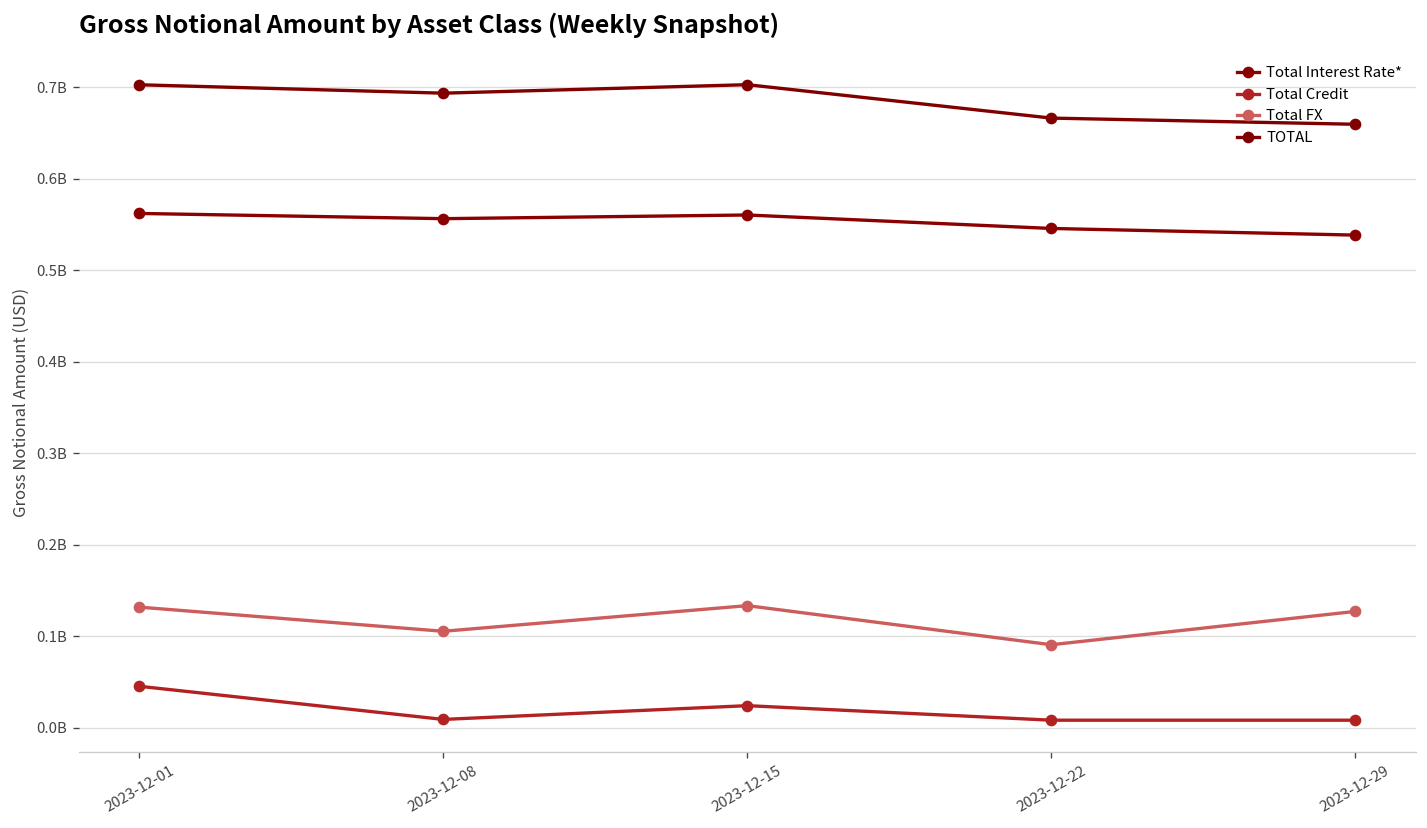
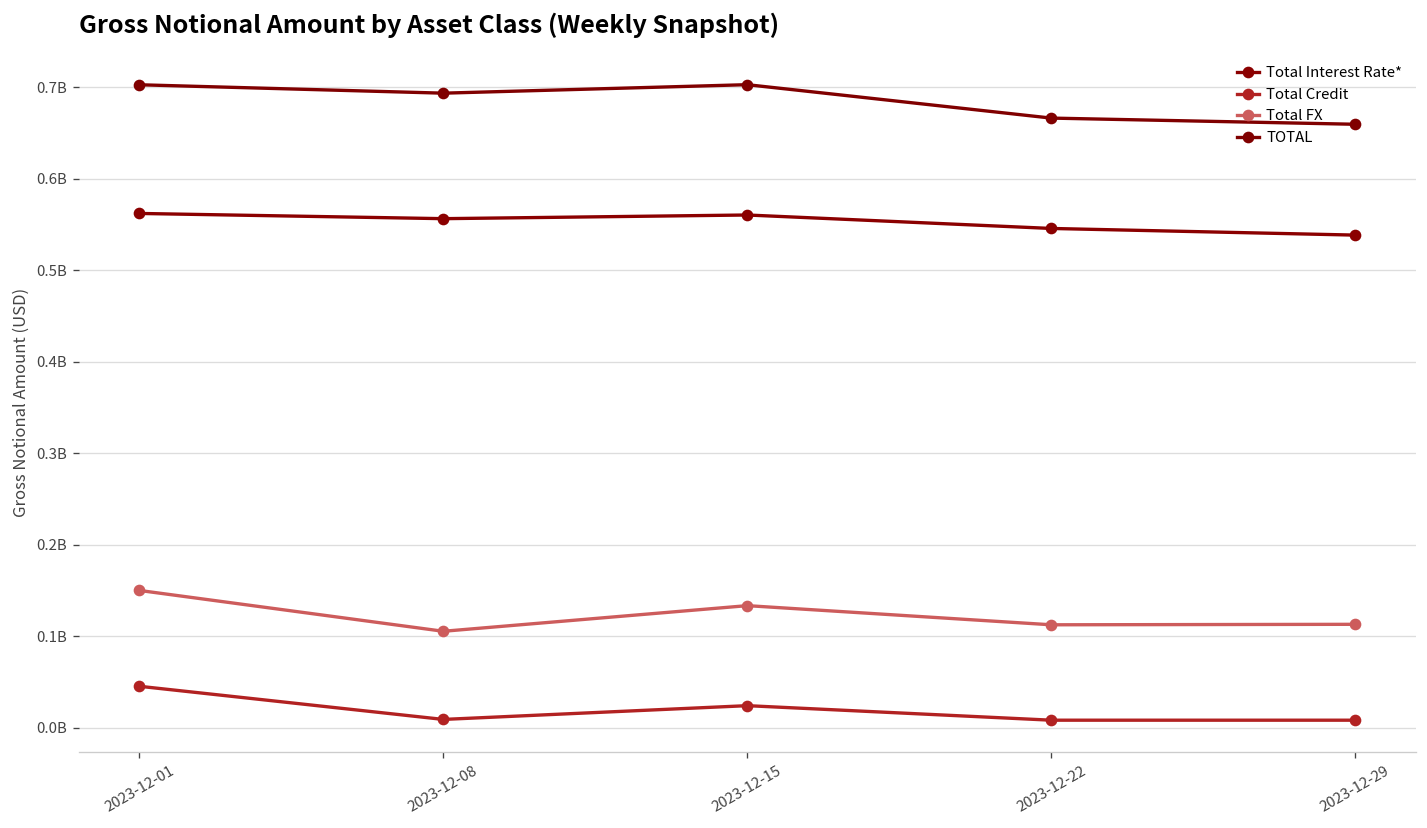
  {
    "Total Credit": {
      "2023-12-01": 50000000,
      "2023-12-08": 10000000,
      "2023-12-15": 20000000,
      "2023-12-22": 10000000,
      "2023-12-29": 10000000
    },
    "Total FX": {
-     "2023-12-01": 130000000,
+     "2023-12-01": 150000000,
      "2023-12-08": 110000000,
      "2023-12-15": 130000000,
-     "2023-12-22": 90000000,
-     "2023-12-29": 130000000
+     "2023-12-22": 110000000,
+     "2023-12-29": 110000000
    }
  }
